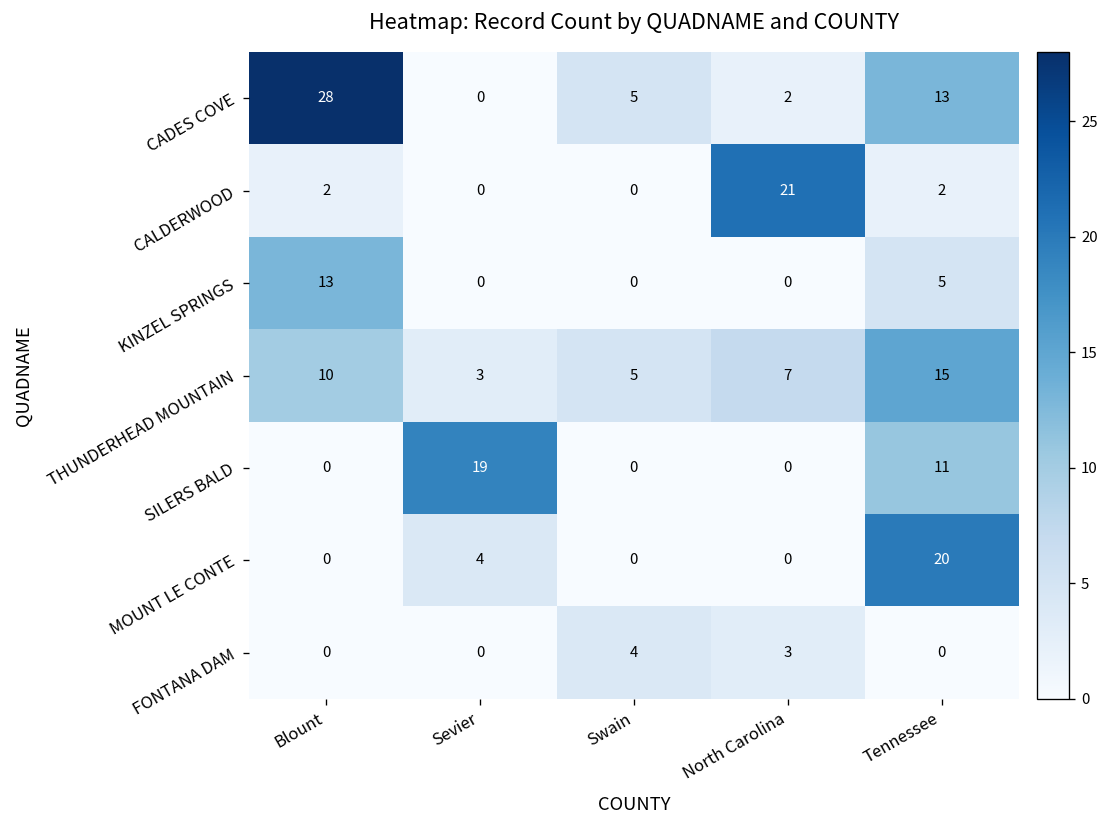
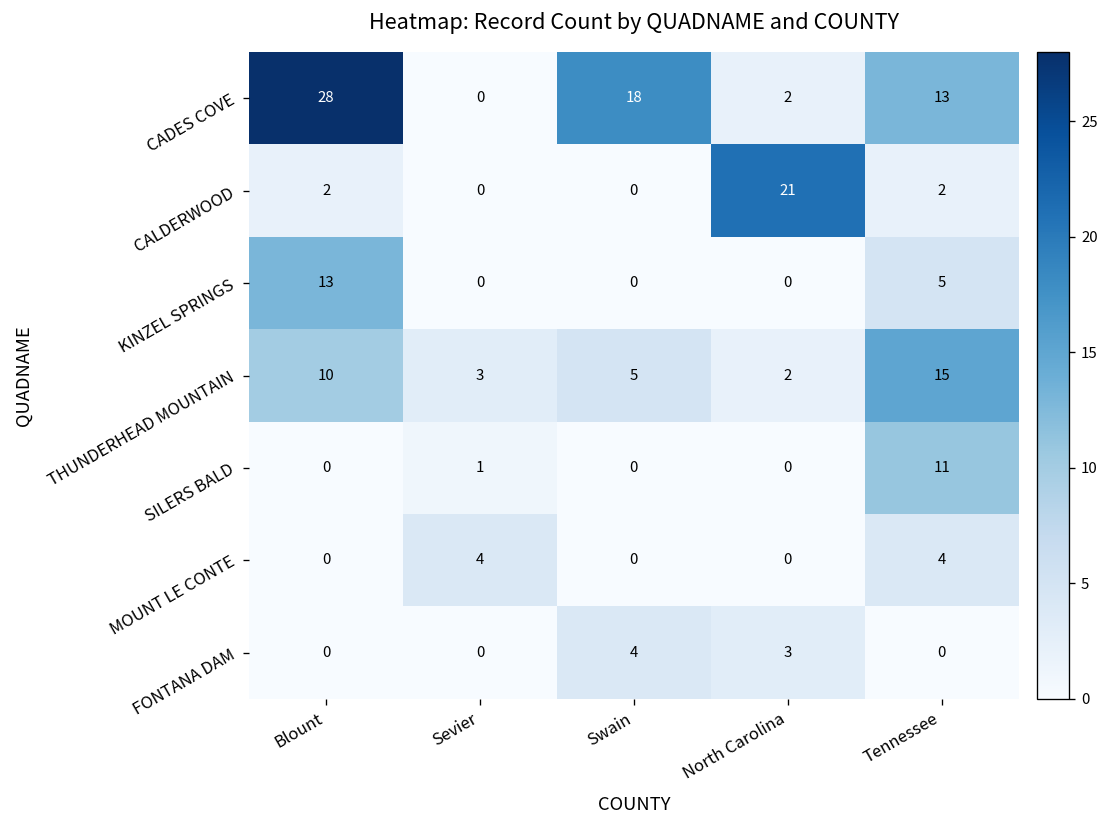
  {
    "CADES COVE": {
      "Blount": 28,
      "Sevier": 0,
-     "Swain": 5,
+     "Swain": 18,
      "North Carolina": 2,
      "Tennessee": 13
    },
    "CALDERWOOD": {
      "Blount": 2,
      "Sevier": 0,
      "Swain": 0,
      "North Carolina": 21,
      "Tennessee": 2
    },
    "KINZEL SPRINGS": {
      "Blount": 13,
      "Sevier": 0,
      "Swain": 0,
      "North Carolina": 0,
      "Tennessee": 5
    },
    "THUNDERHEAD MOUNTAIN": {
      "Blount": 10,
      "Sevier": 3,
      "Swain": 5,
-     "North Carolina": 7,
+     "North Carolina": 2,
      "Tennessee": 15
    },
    "SILERS BALD": {
      "Blount": 0,
-     "Sevier": 19,
+     "Sevier": 1,
      "Swain": 0,
      "North Carolina": 0,
      "Tennessee": 11
    },
    "MOUNT LE CONTE": {
      "Blount": 0,
      "Sevier": 4,
      "Swain": 0,
      "North Carolina": 0,
-     "Tennessee": 20
+     "Tennessee": 4
    },
    "FONTANA DAM": {
      "Blount": 0,
      "Sevier": 0,
      "Swain": 4,
      "North Carolina": 3,
      "Tennessee": 0
    }
  }
